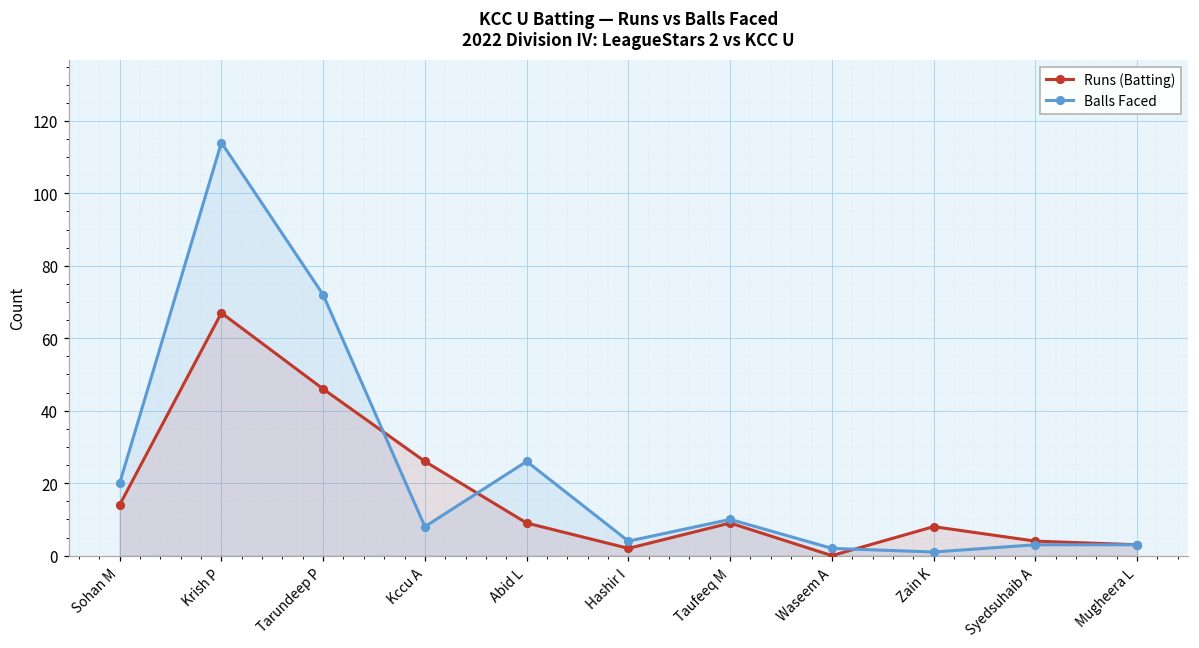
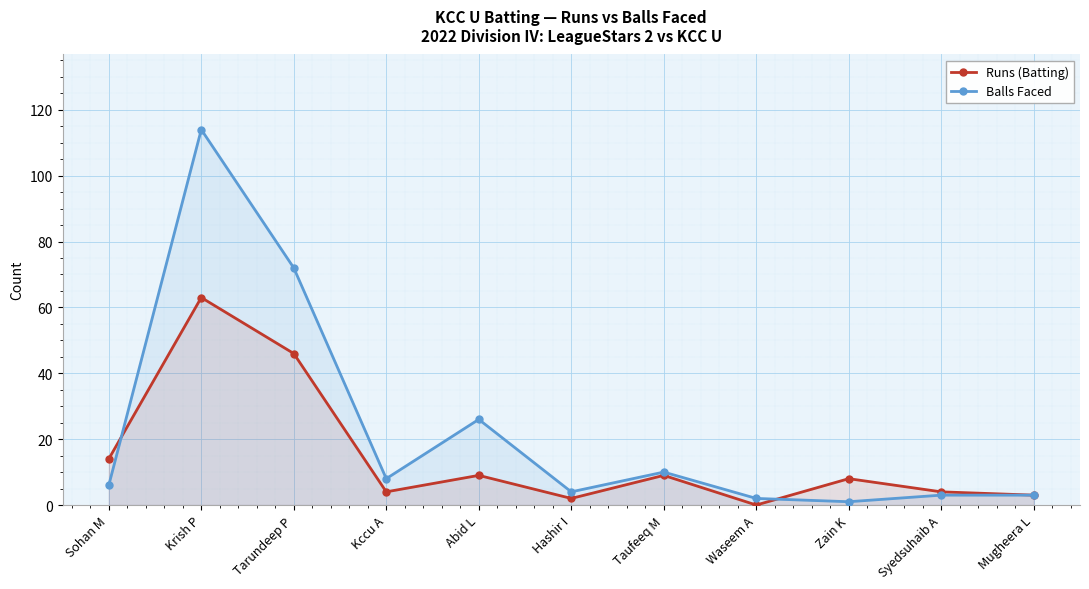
  {
    "Runs (Batting)": {
      "Sohan M": 14,
-     "Krish P": 67,
+     "Krish P": 63,
      "Tarundeep P": 46,
-     "Kccu A": 26,
+     "Kccu A": 4,
      "Abid L": 9,
      "Hashir I": 2,
      "Taufeeq M": 9,
      "Waseem A": 0,
      "Zain K": 8,
      "Syedsuhaib A": 4
    },
    "Balls Faced": {
-     "Sohan M": 20,
+     "Sohan M": 6,
      "Krish P": 114,
      "Tarundeep P": 72,
      "Kccu A": 8,
      "Abid L": 26,
      "Hashir I": 4,
      "Taufeeq M": 10,
      "Waseem A": 2,
      "Zain K": 1,
      "Syedsuhaib A": 3
    }
  }
